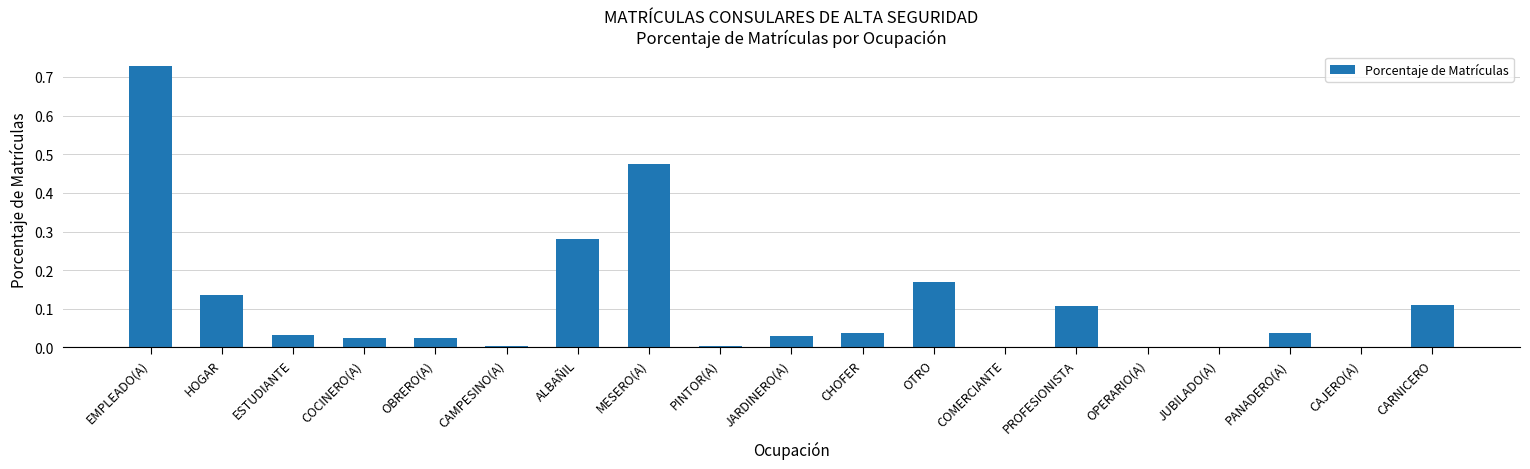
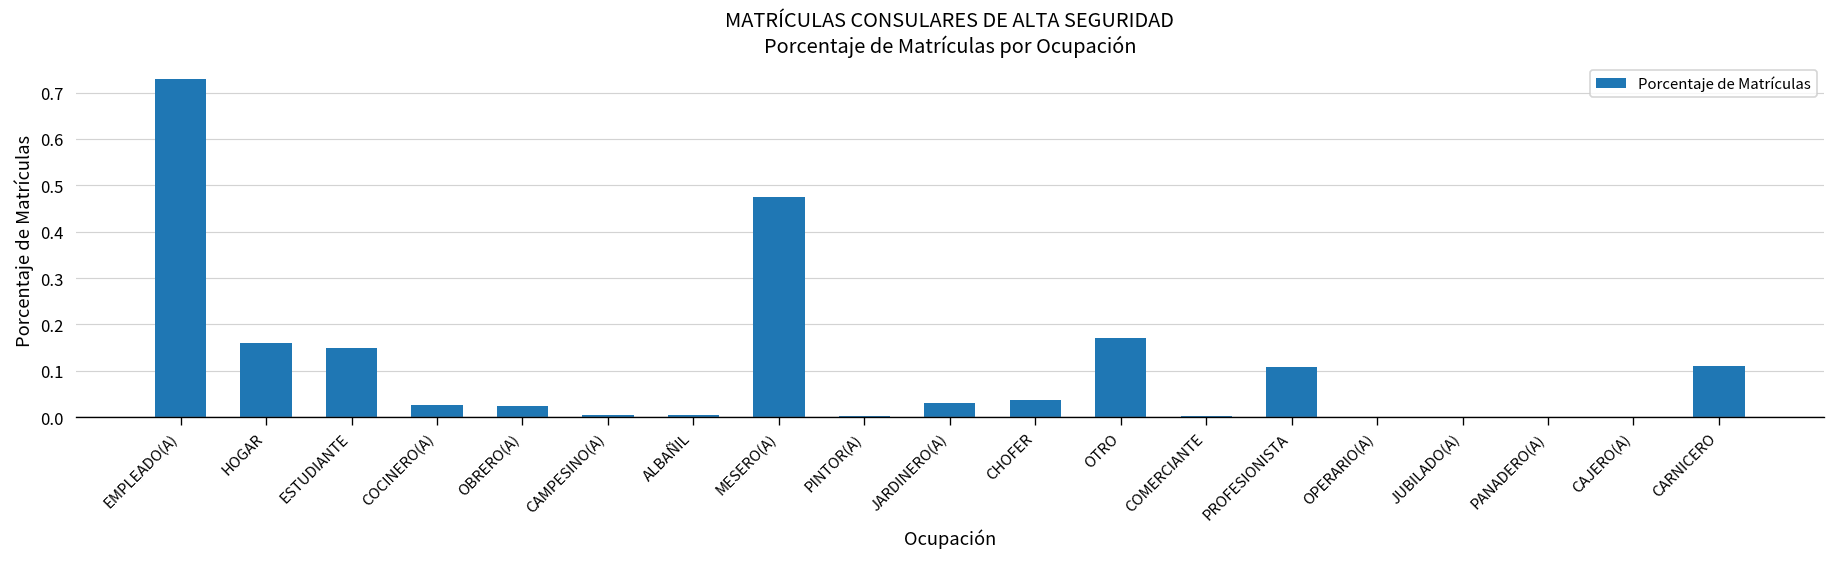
  {
    "EMPLEADO(A)": 0.73,
-   "HOGAR": 0.14,
-   "ESTUDIANTE": 0.03,
+   "HOGAR": 0.16,
+   "ESTUDIANTE": 0.15,
    "COCINERO(A)": 0.03,
    "OBRERO(A)": 0.02,
-   "ALBAÑIL": 0.28,
+   "ALBAÑIL": 0.00,
    "MESERO(A)": 0.48,
    "JARDINERO(A)": 0.03,
    "CHOFER": 0.04,
    "OTRO": 0.17,
    "PROFESIONISTA": 0.11,
-   "PANADERO(A)": 0.04,
+   "PANADERO(A)": 0.00,
    "CARNICERO": 0.11
  }
